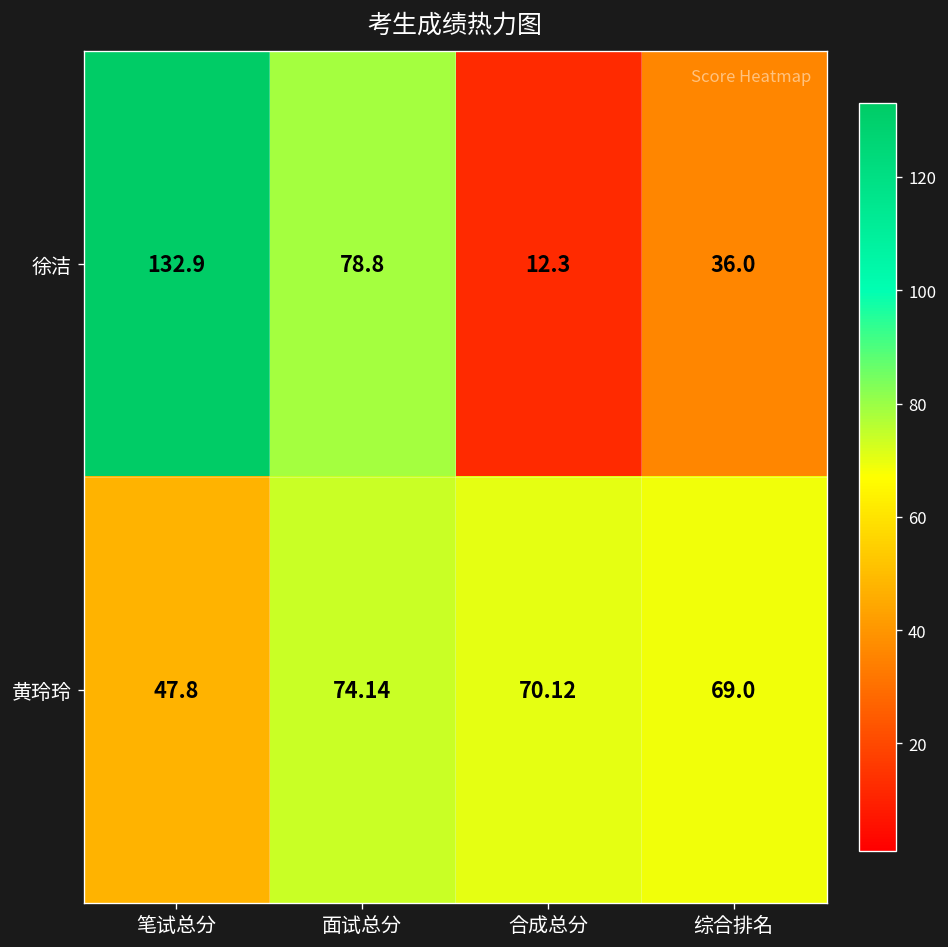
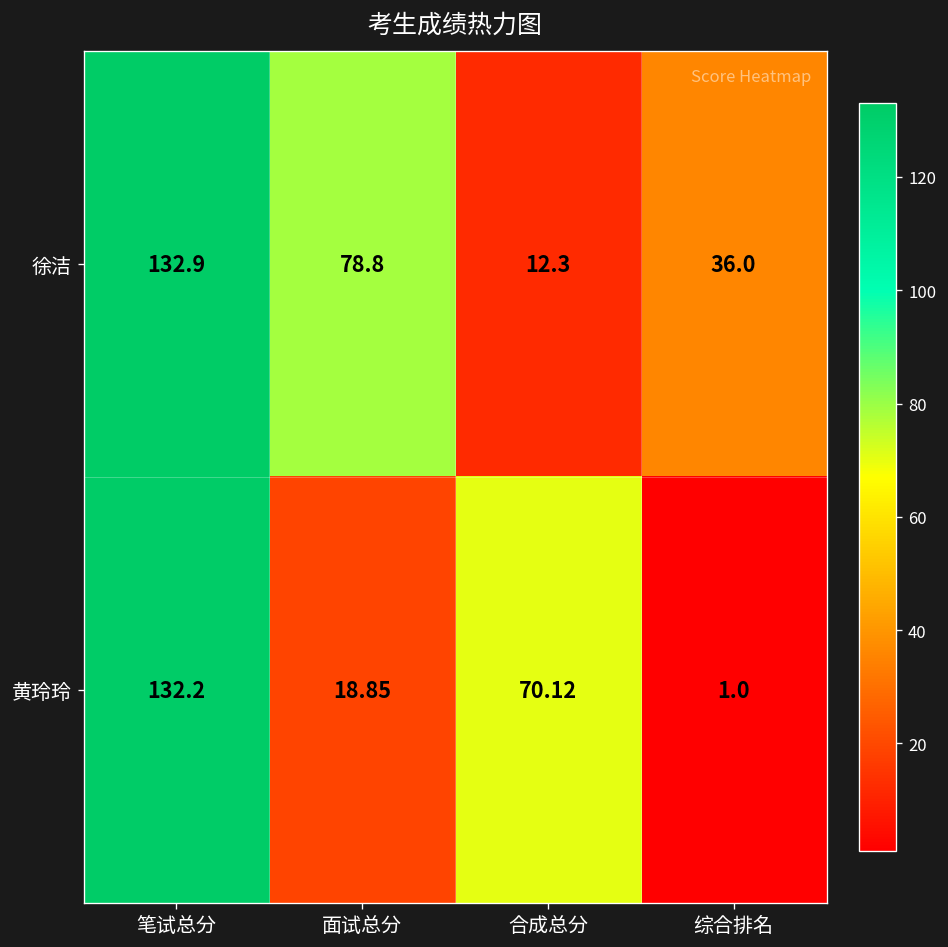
  {
    "徐洁": {
      "笔试总分": 132.9,
      "面试总分": 78.8,
      "合成总分": 12.3
    },
    "黄玲玲": {
-     "笔试总分": 47.8,
-     "面试总分": 74.14,
+     "笔试总分": 132.2,
+     "面试总分": 18.85,
      "合成总分": 70.12,
-     "综合排名": 69.0
+     "综合排名": 1.0
    }
  }
